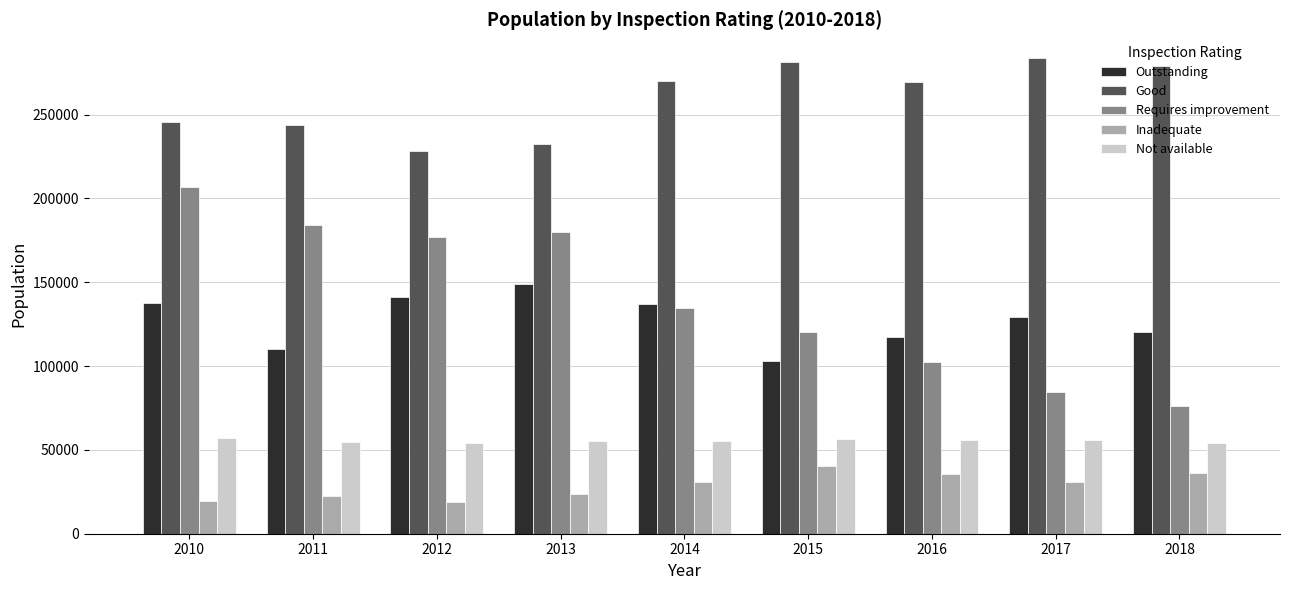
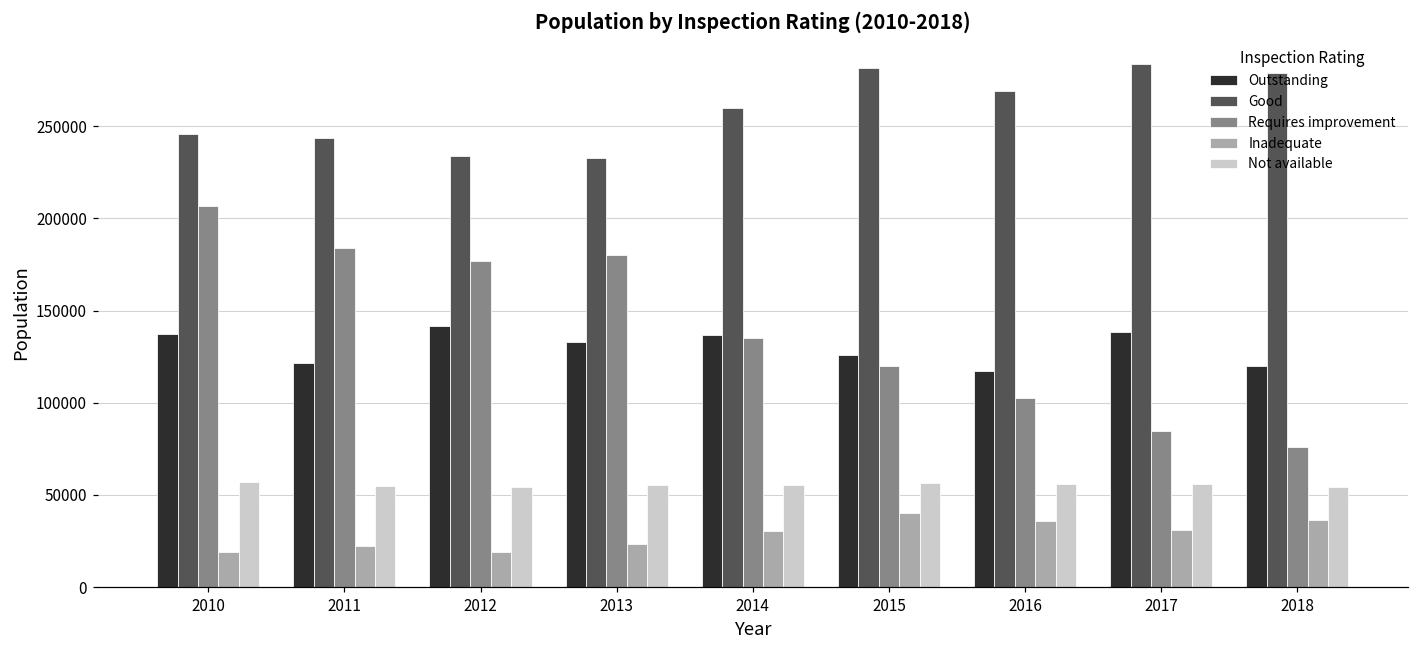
  {
    "Outstanding": {
      "2010": 138000,
-     "2011": 110000,
+     "2011": 122000,
      "2012": 141000,
-     "2013": 149000,
+     "2013": 133000,
      "2014": 137000,
-     "2015": 103000,
+     "2015": 126000,
      "2016": 117000,
-     "2017": 129000,
+     "2017": 138000,
      "2018": 120000
    },
    "Good": {
      "2010": 246000,
      "2011": 244000,
-     "2012": 228000,
+     "2012": 234000,
      "2013": 233000,
-     "2014": 270000,
+     "2014": 260000,
      "2015": 281000,
      "2016": 269000,
      "2017": 284000,
      "2018": 279000
    }
  }
